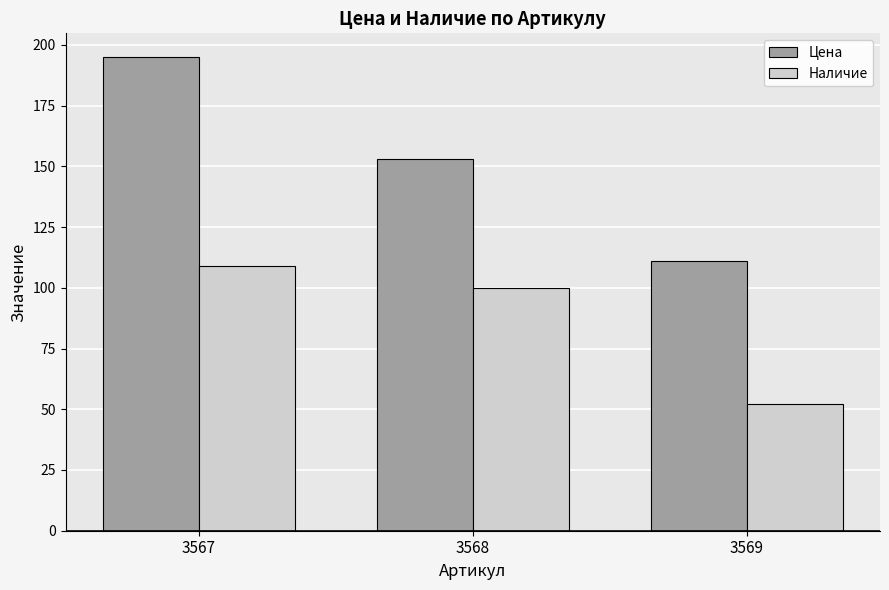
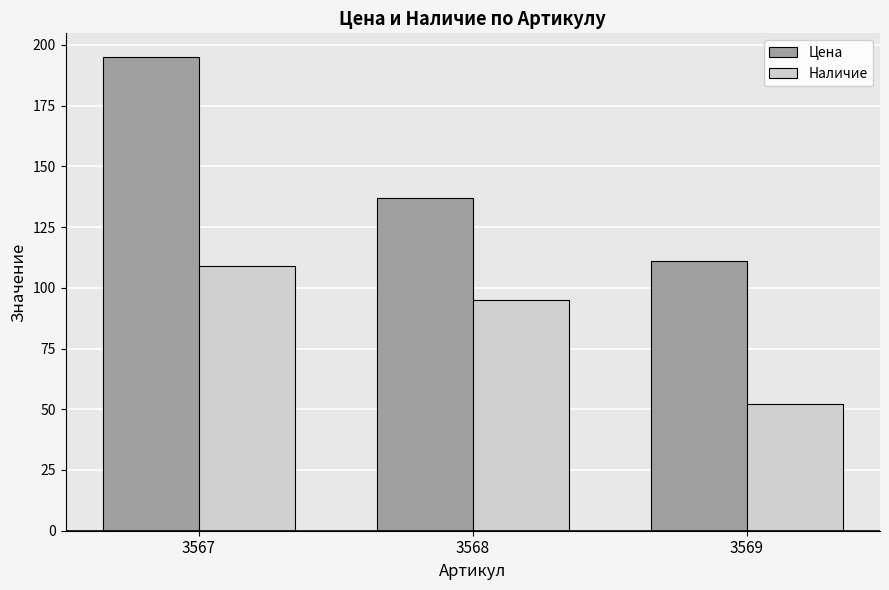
  {
    "Цена": {
      "3567": 195,
-     "3568": 153,
+     "3568": 137,
      "3569": 111
    },
    "Наличие": {
      "3567": 109,
-     "3568": 100,
+     "3568": 95,
      "3569": 52
    }
  }
